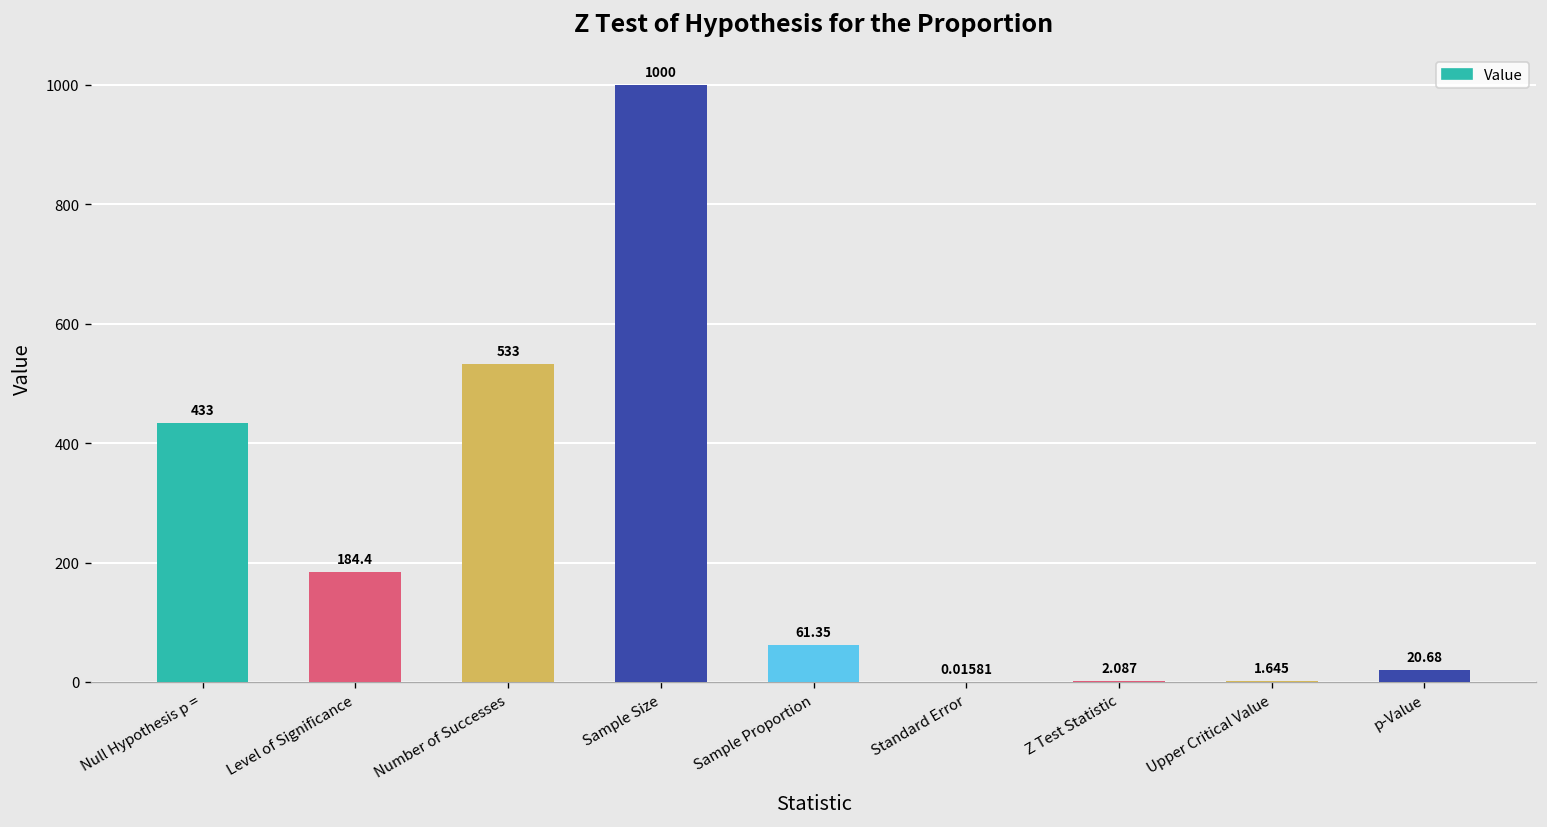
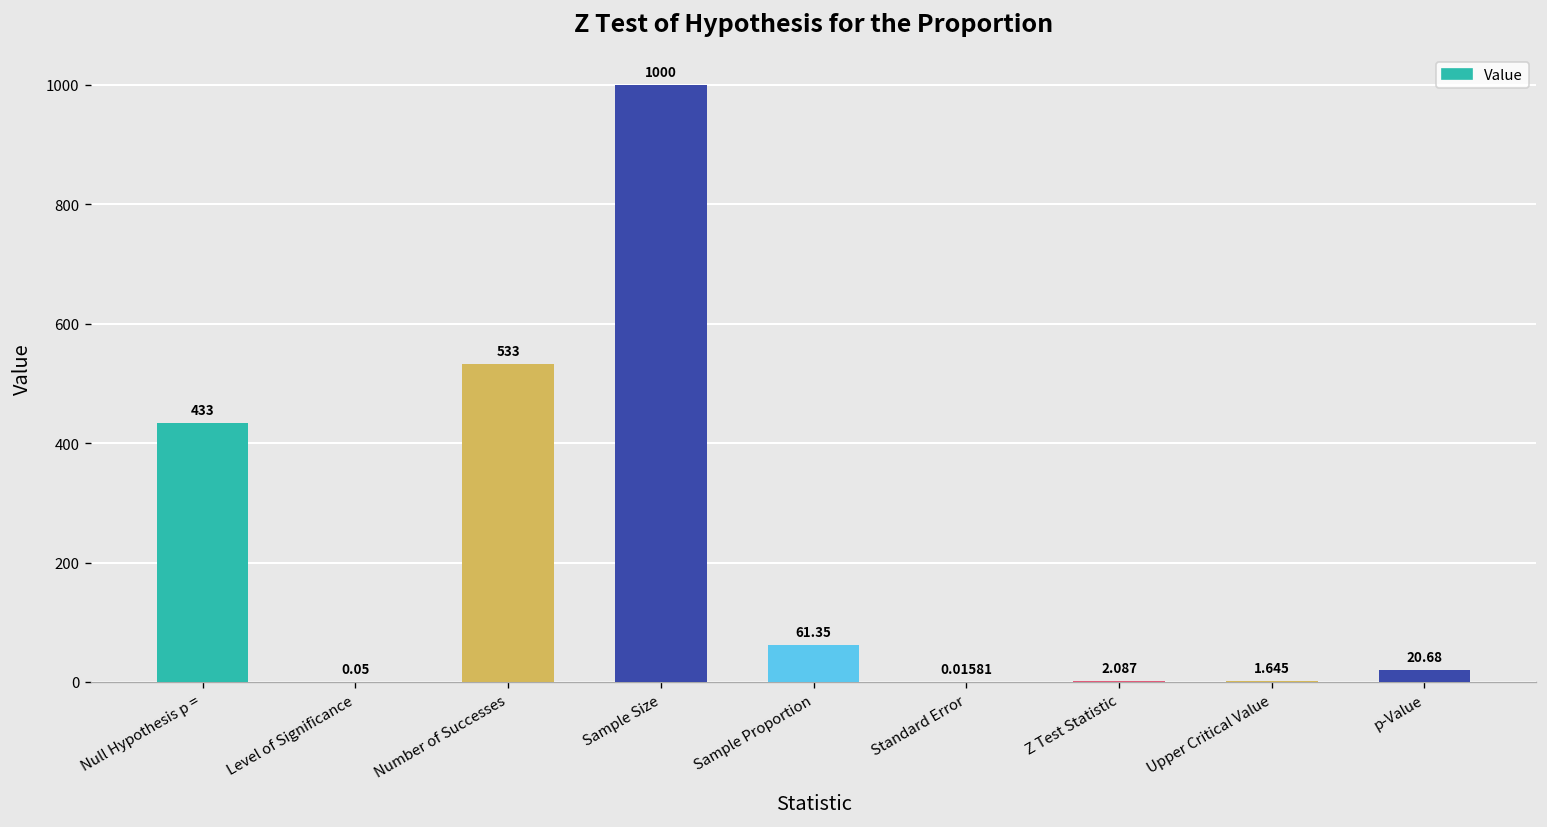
  {
    "Null Hypothesis p =": 433,
-   "Level of Significance": 184.4,
+   "Level of Significance": 0.05,
    "Number of Successes": 533,
    "Sample Size": 1000,
    "Sample Proportion": 61.35,
    "Standard Error": 0.01581,
    "Z Test Statistic": 2.087,
    "Upper Critical Value": 1.645,
    "p-Value": 20.68
  }
